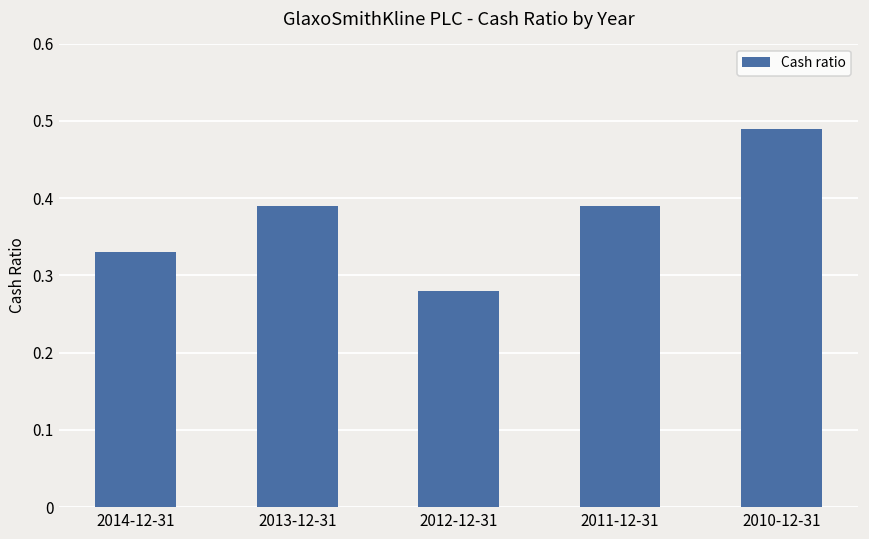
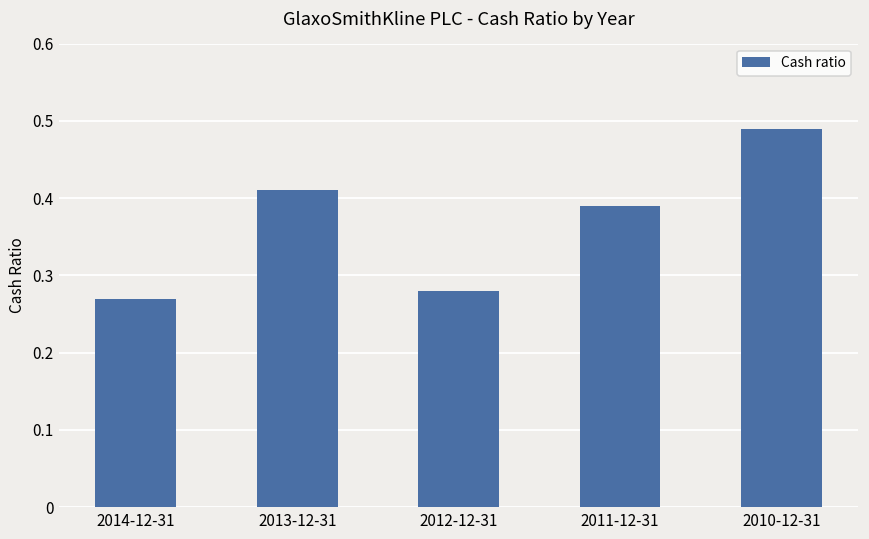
  {
-   "2014-12-31": 0.33,
-   "2013-12-31": 0.39,
+   "2014-12-31": 0.27,
+   "2013-12-31": 0.41,
    "2012-12-31": 0.28,
    "2011-12-31": 0.39,
    "2010-12-31": 0.49
  }
